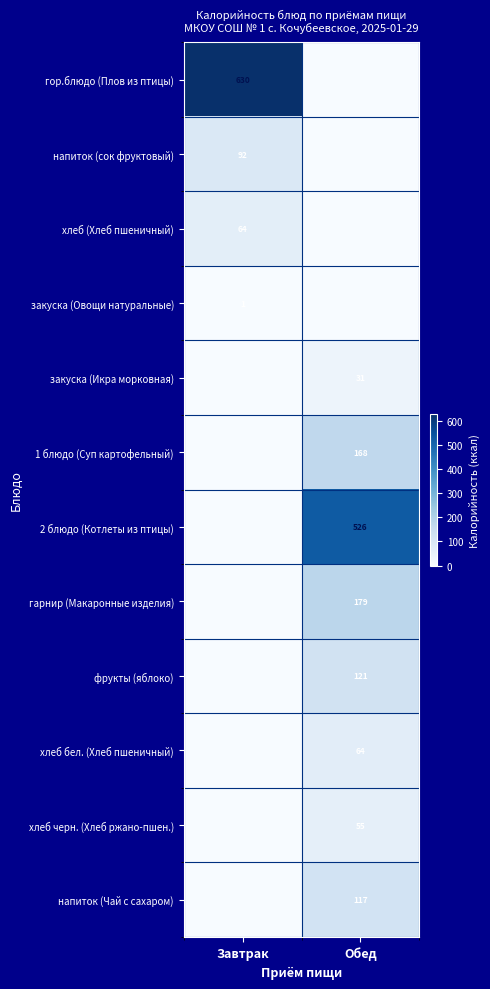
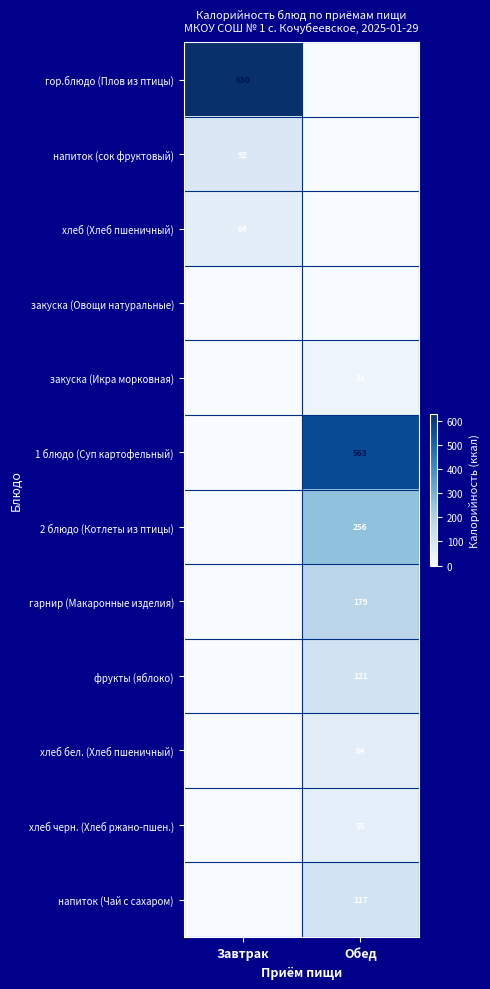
  {
    "1 блюдо (Суп картофельный)": {
-     "Обед": 168
+     "Обед": 563
    },
    "2 блюдо (Котлеты из птицы)": {
-     "Обед": 526
+     "Обед": 256
    },
    "гарнир (Макаронные изделия)": {
      "Обед": 179
    }
  }
